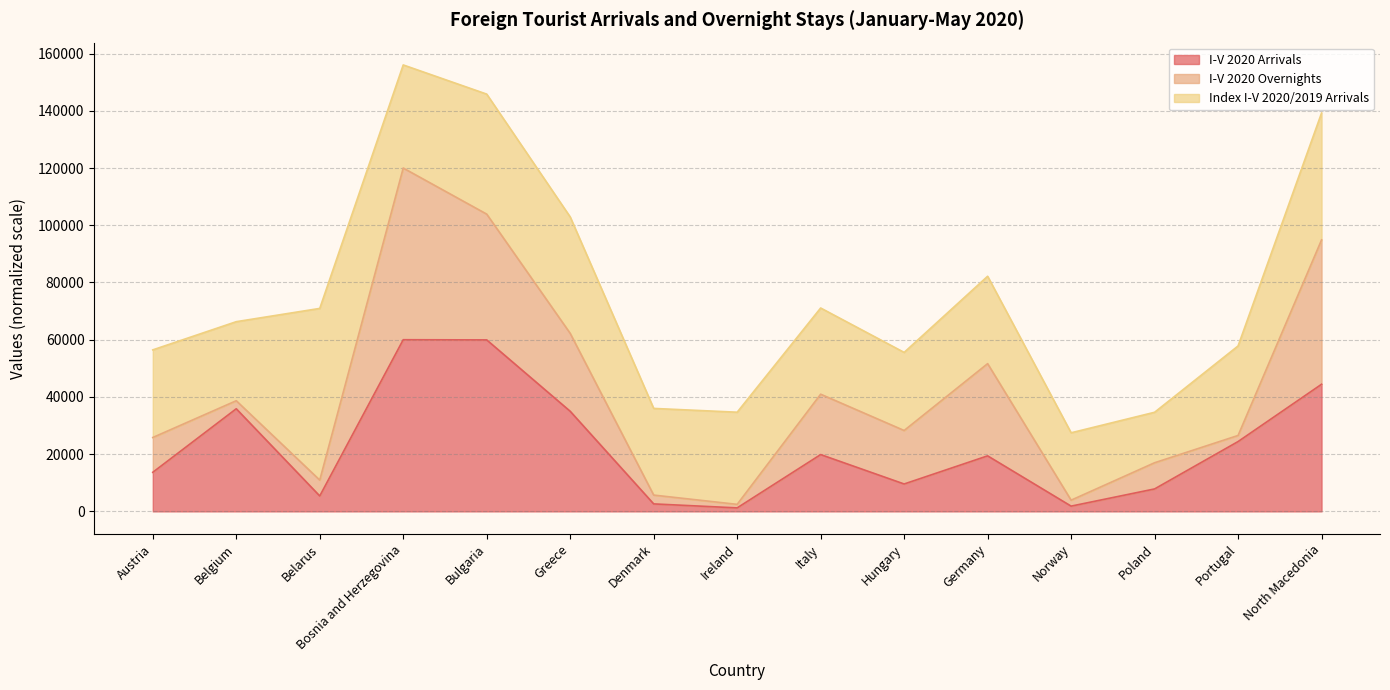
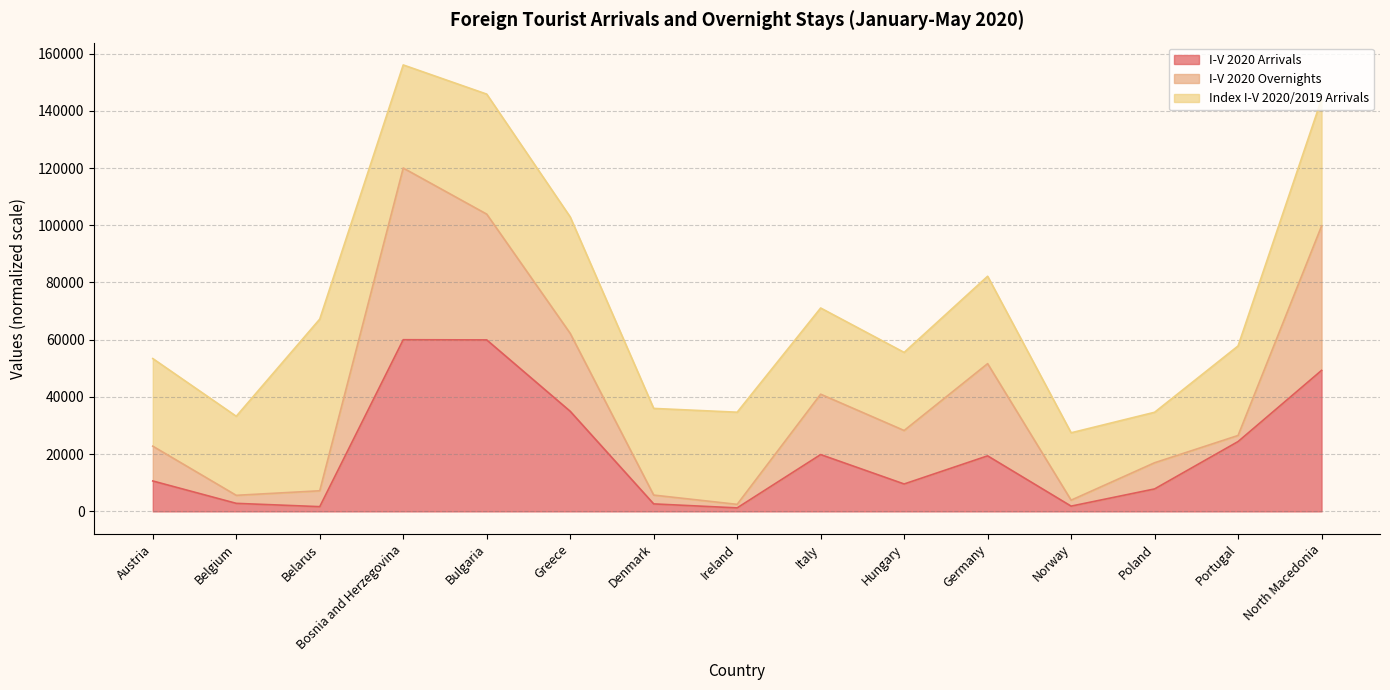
  {
    "I-V 2020 Arrivals": {
-     "Austria": 14000,
-     "Belgium": 36000,
-     "Belarus": 5000,
+     "Austria": 11000,
+     "Belgium": 3000,
+     "Belarus": 2000,
      "Bosnia and Herzegovina": 60000,
      "Bulgaria": 60000,
      "Greece": 35000,
      "Denmark": 3000,
      "Ireland": 1000,
      "Italy": 20000,
      "Hungary": 10000,
      "Germany": 19000,
      "Norway": 2000,
      "Poland": 8000,
      "Portugal": 24000,
-     "North Macedonia": 44000
+     "North Macedonia": 49000
    }
  }
